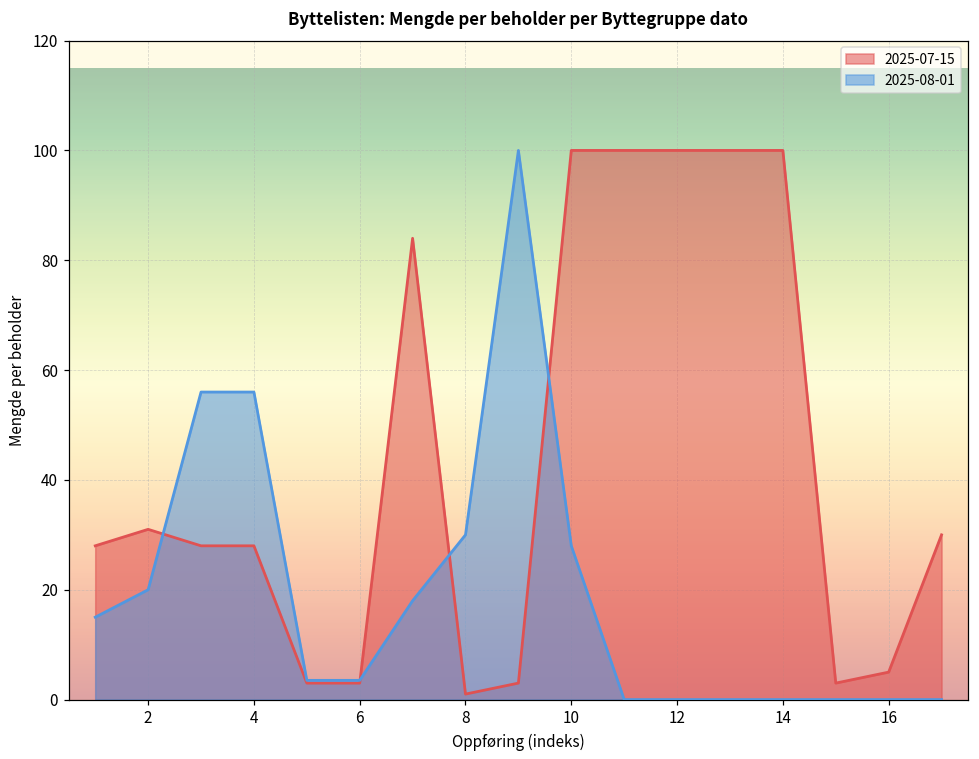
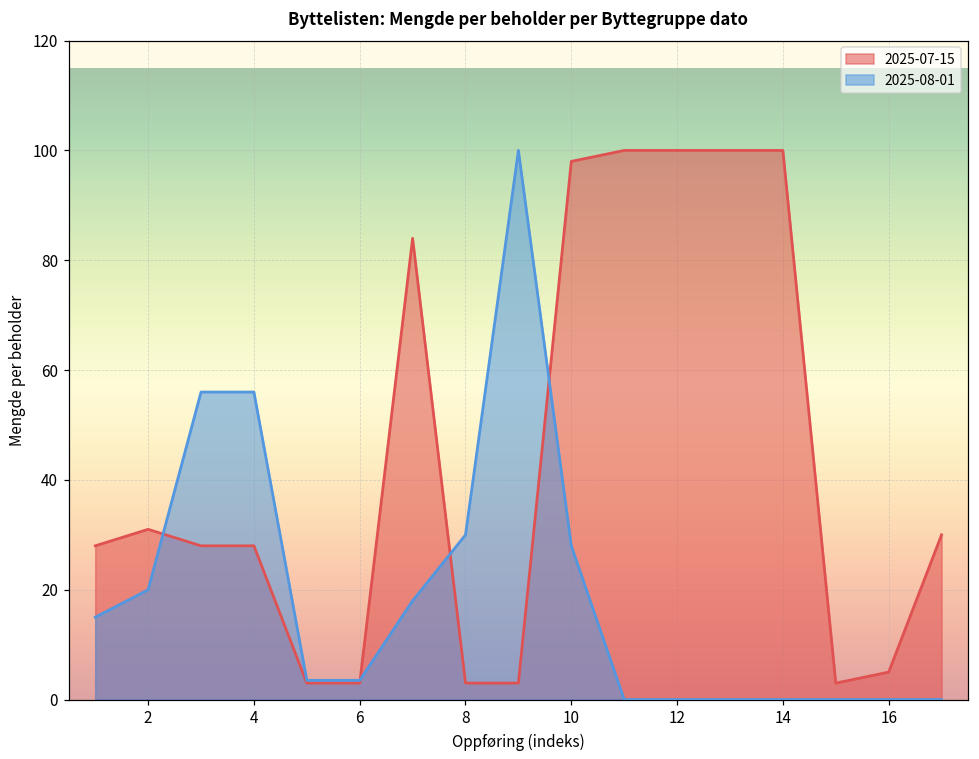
  {
    "2025-07-15": {
      "2": 31,
      "4": 28,
-     "8": 1,
-     "10": 100,
+     "8": 3,
+     "10": 98,
      "12": 100,
      "14": 100,
      "16": 5
    },
    "2025-08-01": {
      "2": 20,
      "4": 56,
      "8": 30,
      "10": 28,
      "12": 0,
      "14": 0,
      "16": 0
    }
  }
